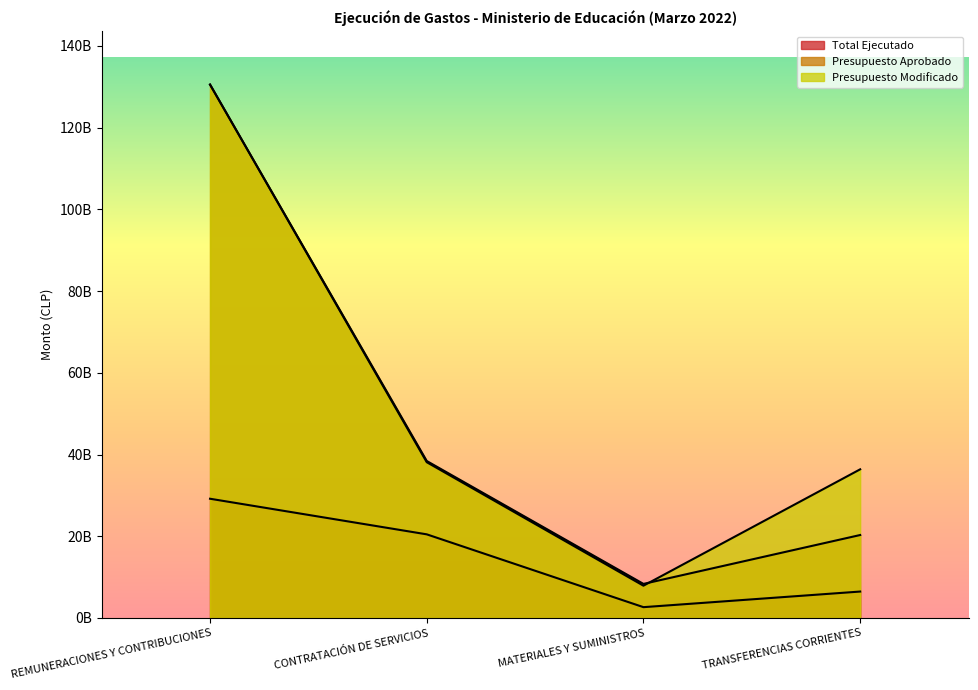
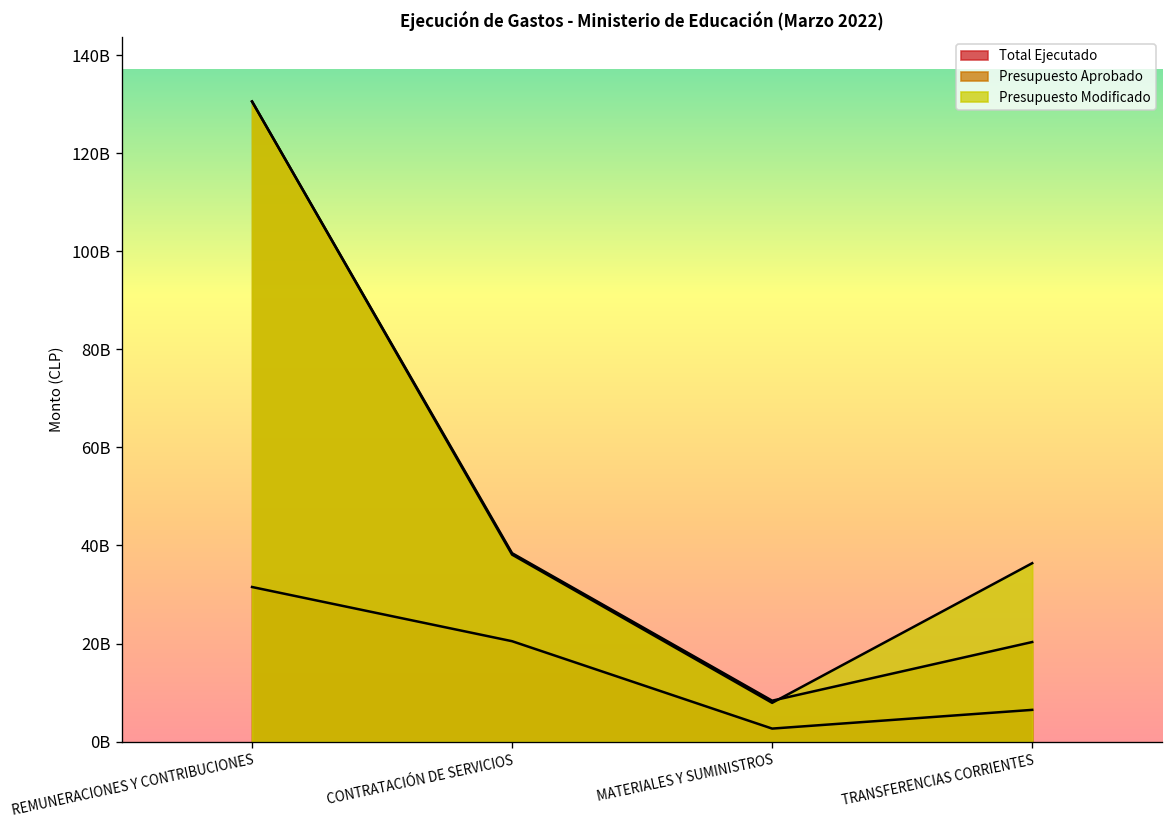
  {
    "Total Ejecutado": {
-     "REMUNERACIONES Y CONTRIBUCIONES": 29000000000,
+     "REMUNERACIONES Y CONTRIBUCIONES": 32000000000,
      "CONTRATACIÓN DE SERVICIOS": 20000000000,
      "MATERIALES Y SUMINISTROS": 3000000000,
      "TRANSFERENCIAS CORRIENTES": 6000000000
    },
    "Presupuesto Aprobado": {
      "TRANSFERENCIAS CORRIENTES": 20000000000
    },
    "Presupuesto Modificado": {
      "TRANSFERENCIAS CORRIENTES": 36000000000
    }
  }
